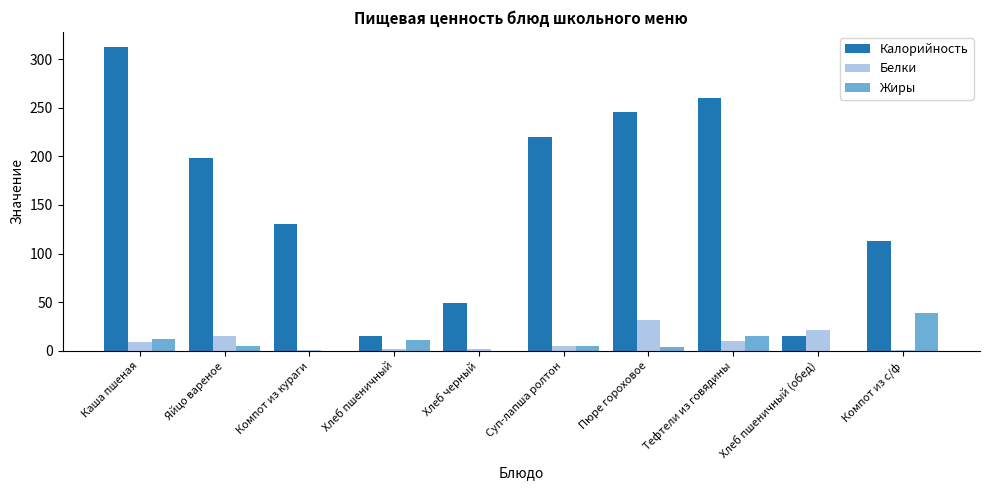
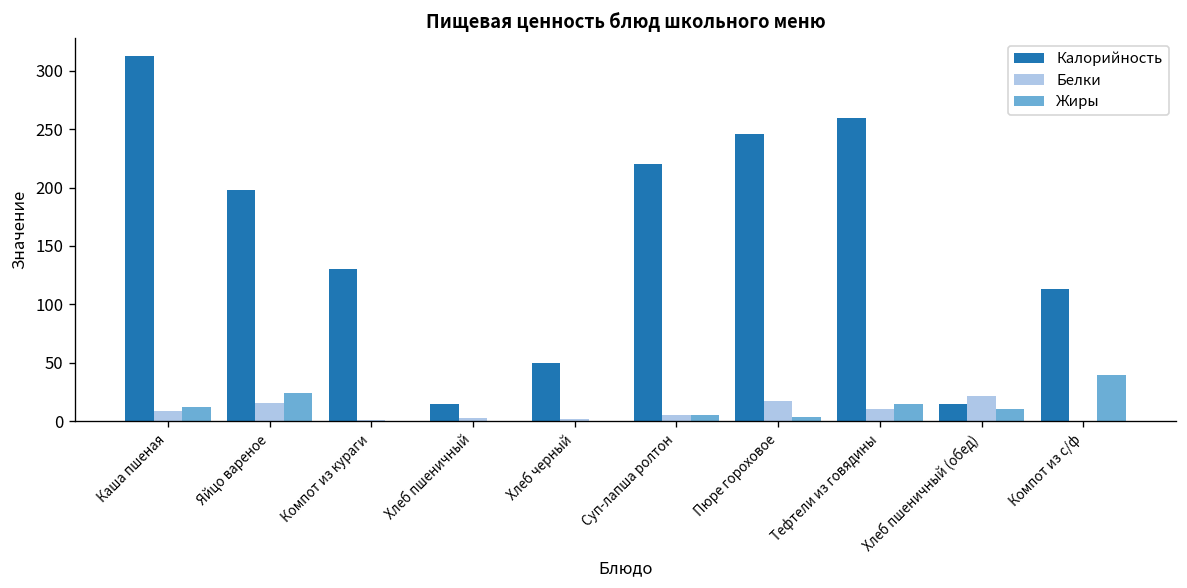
  {
    "Калорийность": {
      "Каша пшеная": 310,
      "Яйцо вареное": 200,
      "Компот из кураги": 130,
      "Хлеб пшеничный": 20,
      "Хлеб черный": 50,
      "Суп-лапша ролтон": 220,
      "Пюре гороховое": 250,
      "Тефтели из говядины": 260,
      "Хлеб пшеничный (обед)": 20,
      "Компот из с/ф": 110
    },
    "Белки": {
      "Каша пшеная": 10,
      "Яйцо вареное": 20,
      "Суп-лапша ролтон": 10,
-     "Пюре гороховое": 30,
+     "Пюре гороховое": 20,
      "Тефтели из говядины": 10,
      "Хлеб пшеничный (обед)": 20
    },
    "Жиры": {
      "Каша пшеная": 10,
-     "Яйцо вареное": 0,
-     "Хлеб пшеничный": 10,
+     "Яйцо вареное": 20,
+     "Хлеб пшеничный": 0,
      "Суп-лапша ролтон": 0,
      "Пюре гороховое": 0,
      "Тефтели из говядины": 20,
-     "Хлеб пшеничный (обед)": 0,
+     "Хлеб пшеничный (обед)": 10,
      "Компот из с/ф": 40
    }
  }
